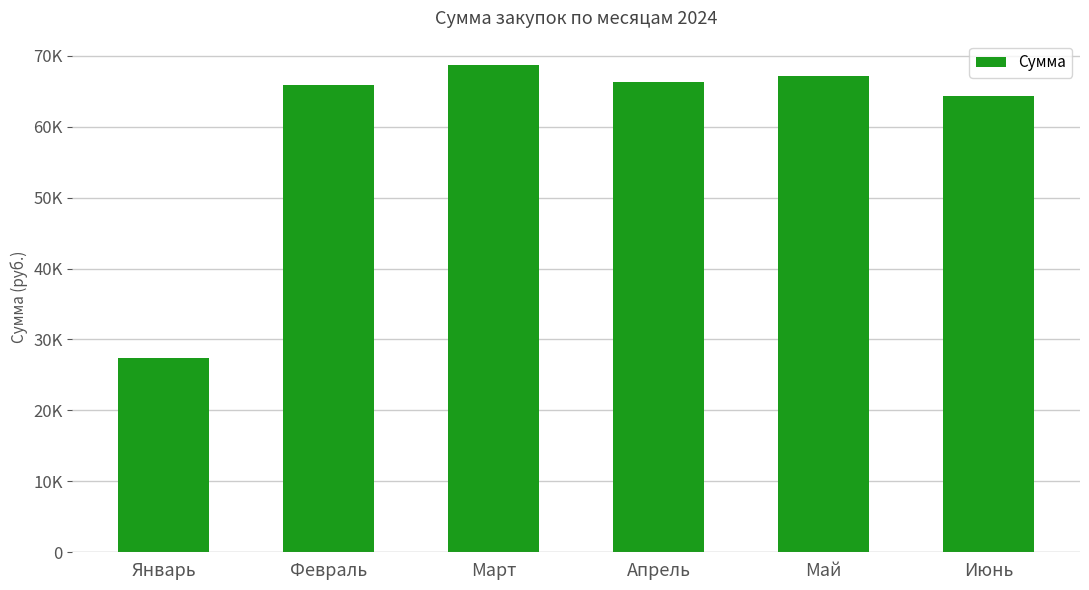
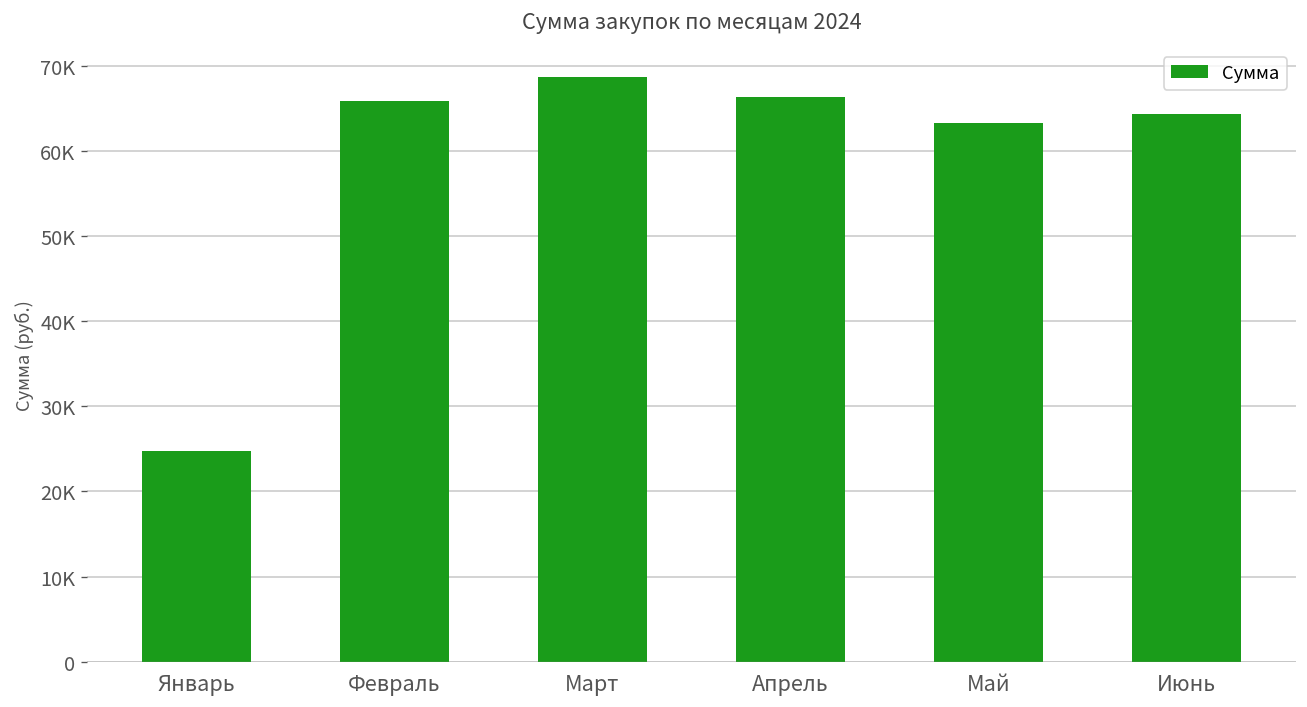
  {
-   "Январь": 27000,
+   "Январь": 25000,
    "Февраль": 66000,
    "Март": 69000,
    "Апрель": 66000,
-   "Май": 67000,
+   "Май": 63000,
    "Июнь": 64000
  }
